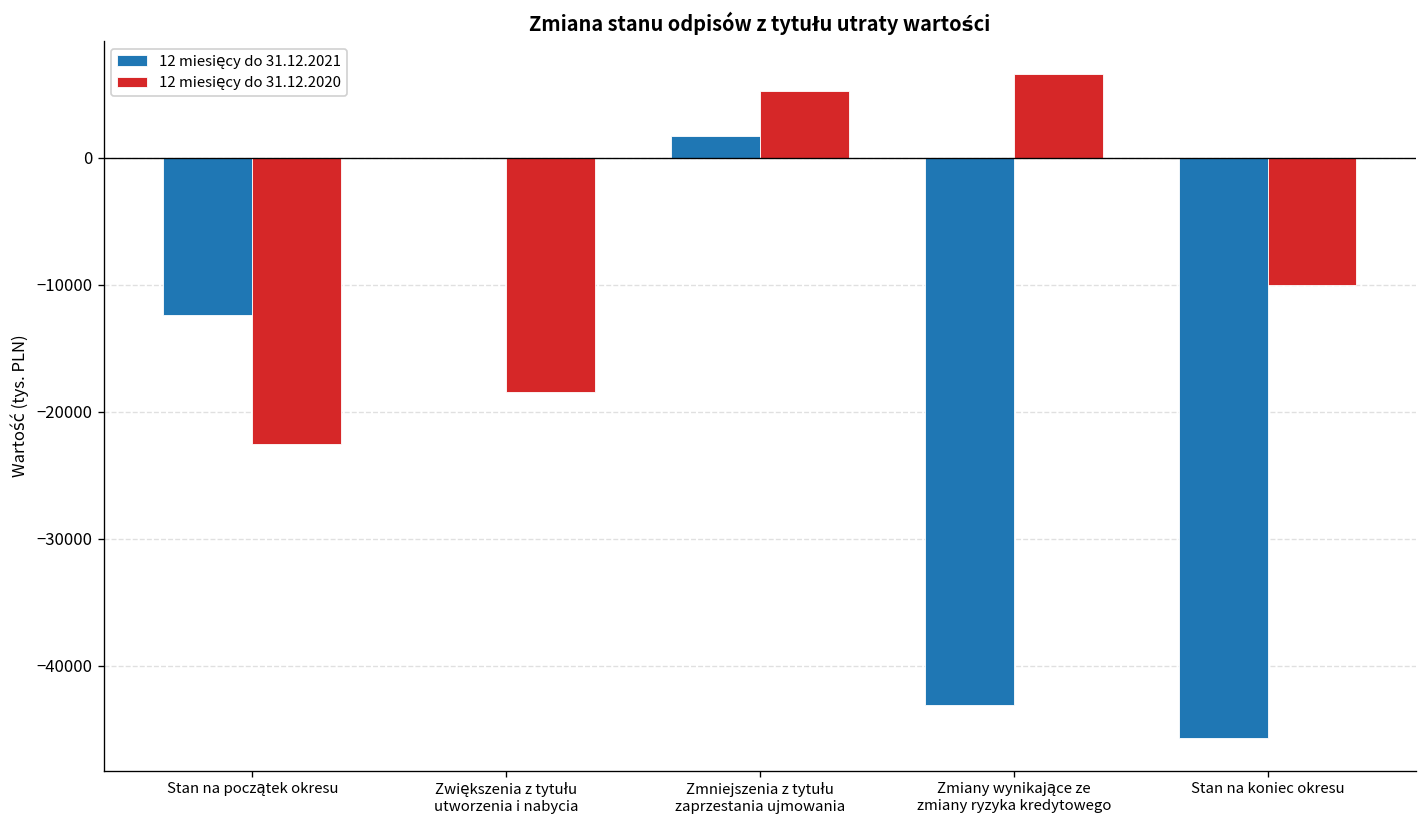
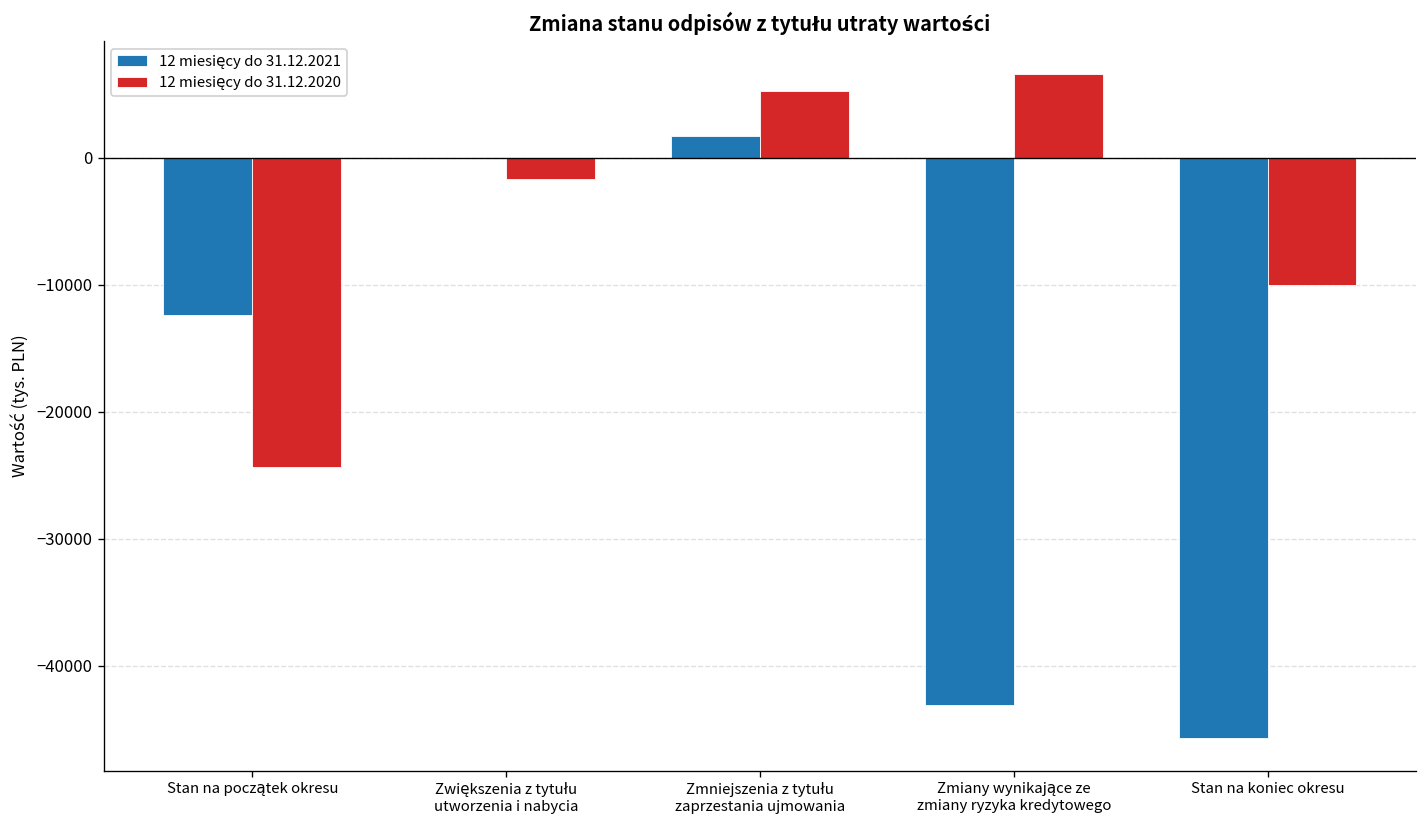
  {
    "12 miesięcy do 31.12.2021": {
      "Stan na początek okresu": -12400,
      "Zwiększenia z tytułu utworzenia i nabycia": 0,
      "Zmniejszenia z tytułu zaprzestania ujmowania": 1700,
      "Zmiany wynikające ze zmiany ryzyka kredytowego": -43100,
      "Stan na koniec okresu": -45700
    },
    "12 miesięcy do 31.12.2020": {
-     "Stan na początek okresu": -22500,
-     "Zwiększenia z tytułu utworzenia i nabycia": -18400,
+     "Stan na początek okresu": -24300,
+     "Zwiększenia z tytułu utworzenia i nabycia": -1700,
      "Zmniejszenia z tytułu zaprzestania ujmowania": 5200,
      "Zmiany wynikające ze zmiany ryzyka kredytowego": 6600,
      "Stan na koniec okresu": -10000
    }
  }
